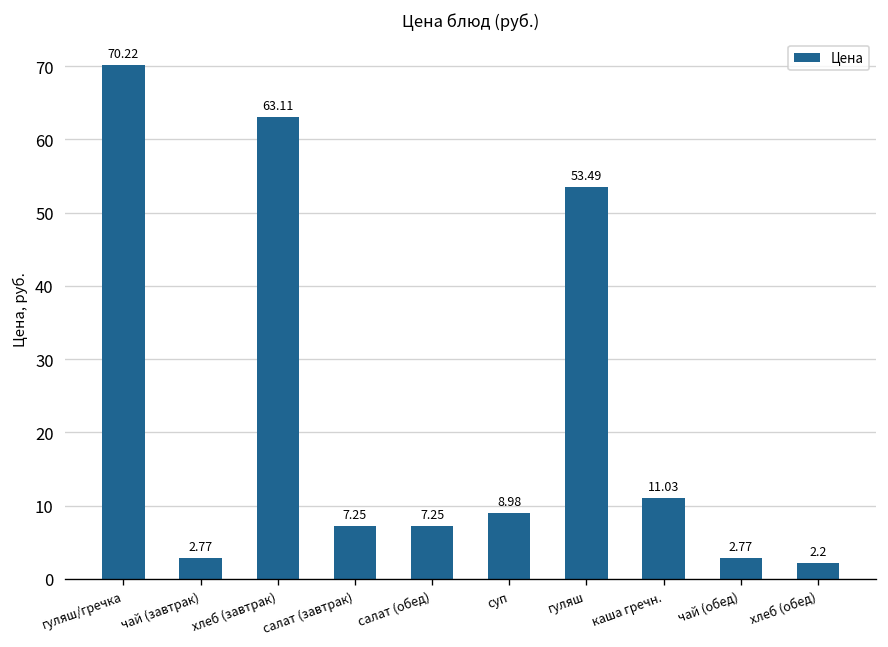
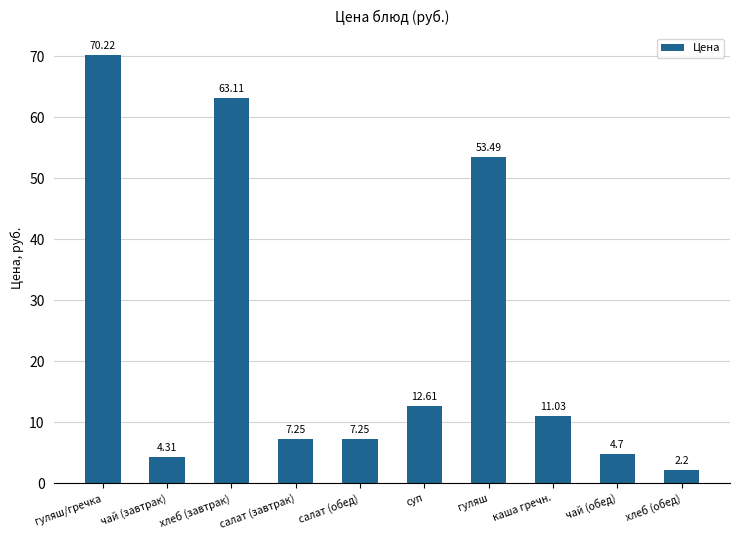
  {
    "гуляш/гречка": 70.22,
-   "чай (завтрак)": 2.77,
+   "чай (завтрак)": 4.31,
    "хлеб (завтрак)": 63.11,
    "салат (завтрак)": 7.25,
    "салат (обед)": 7.25,
-   "суп": 8.98,
+   "суп": 12.61,
    "гуляш": 53.49,
    "каша гречн.": 11.03,
-   "чай (обед)": 2.77,
+   "чай (обед)": 4.7,
    "хлеб (обед)": 2.2
  }
